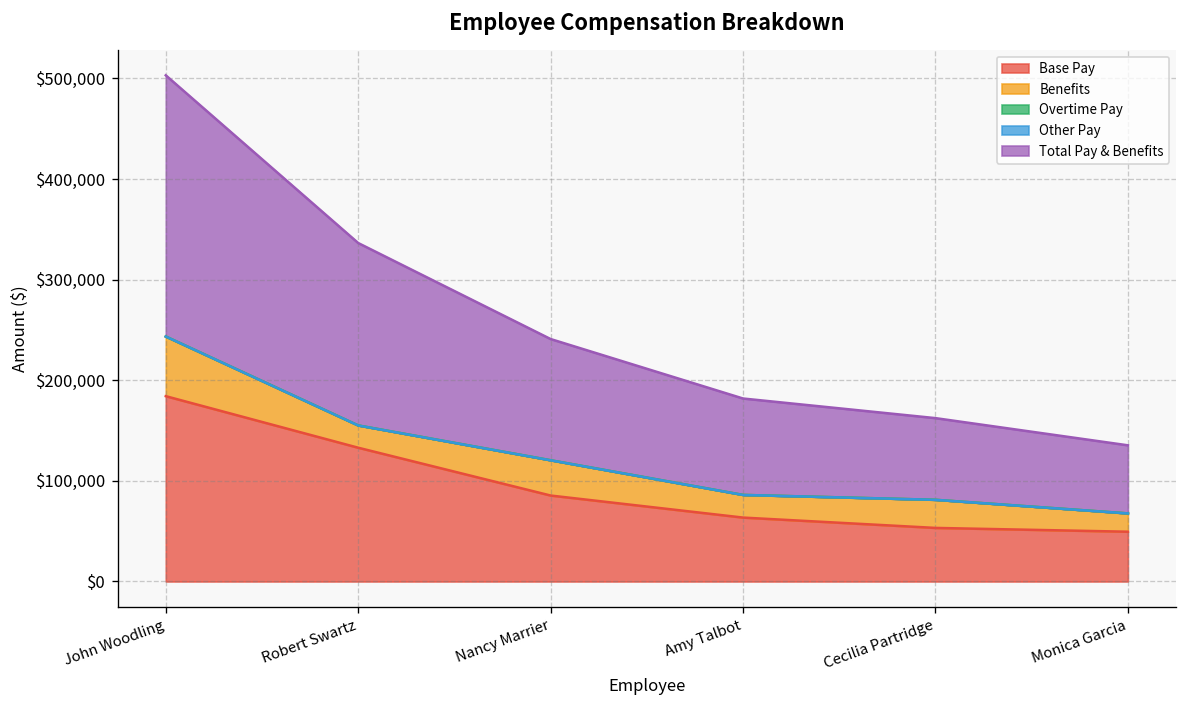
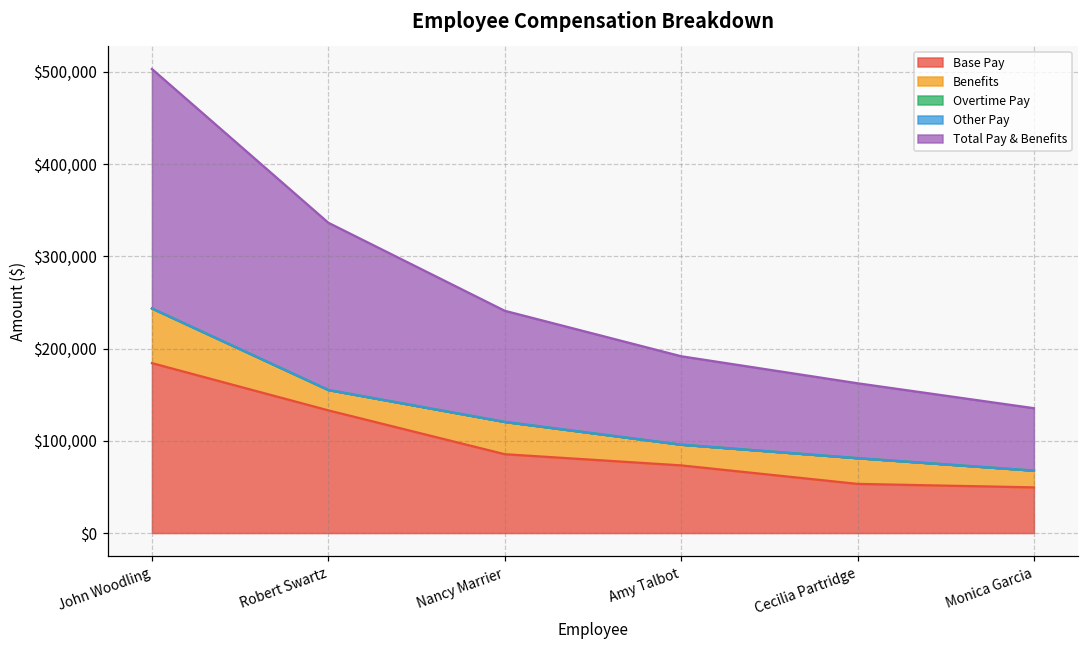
  {
    "Base Pay": {
      "John Woodling": "$180,000",
      "Robert Swartz": "$130,000",
      "Nancy Marrier": "$90,000",
-     "Amy Talbot": "$60,000",
+     "Amy Talbot": "$70,000",
      "Cecilia Partridge": "$50,000",
      "Monica Garcia": "$50,000"
    },
    "Total Pay & Benefits": {
      "John Woodling": "$260,000",
      "Robert Swartz": "$180,000",
      "Nancy Marrier": "$120,000",
      "Amy Talbot": "$100,000",
      "Cecilia Partridge": "$80,000",
      "Monica Garcia": "$70,000"
    }
  }
